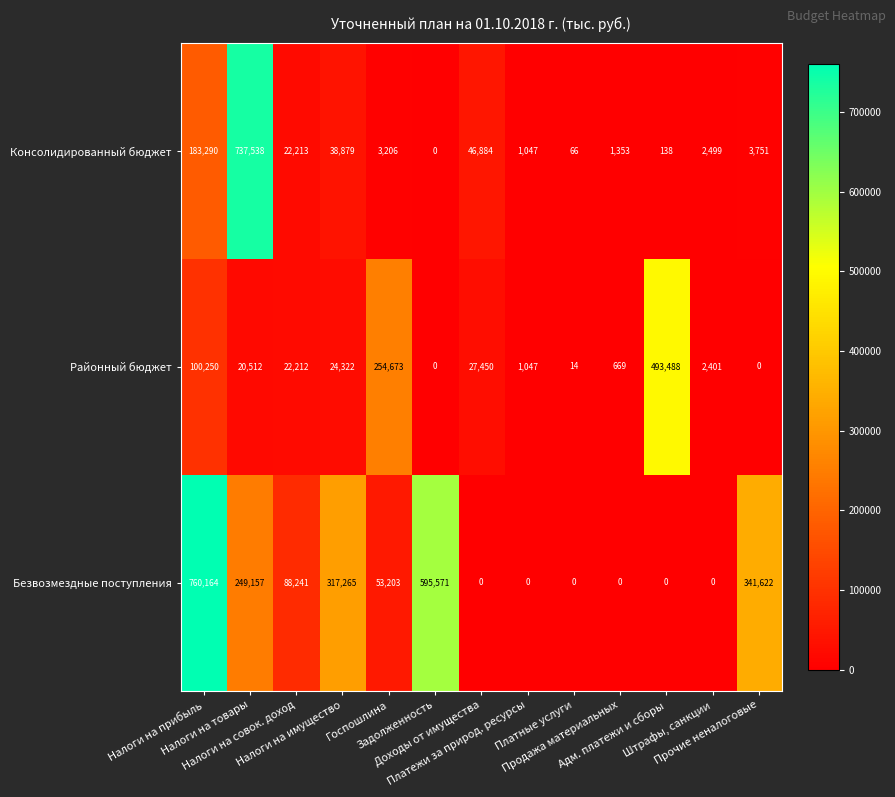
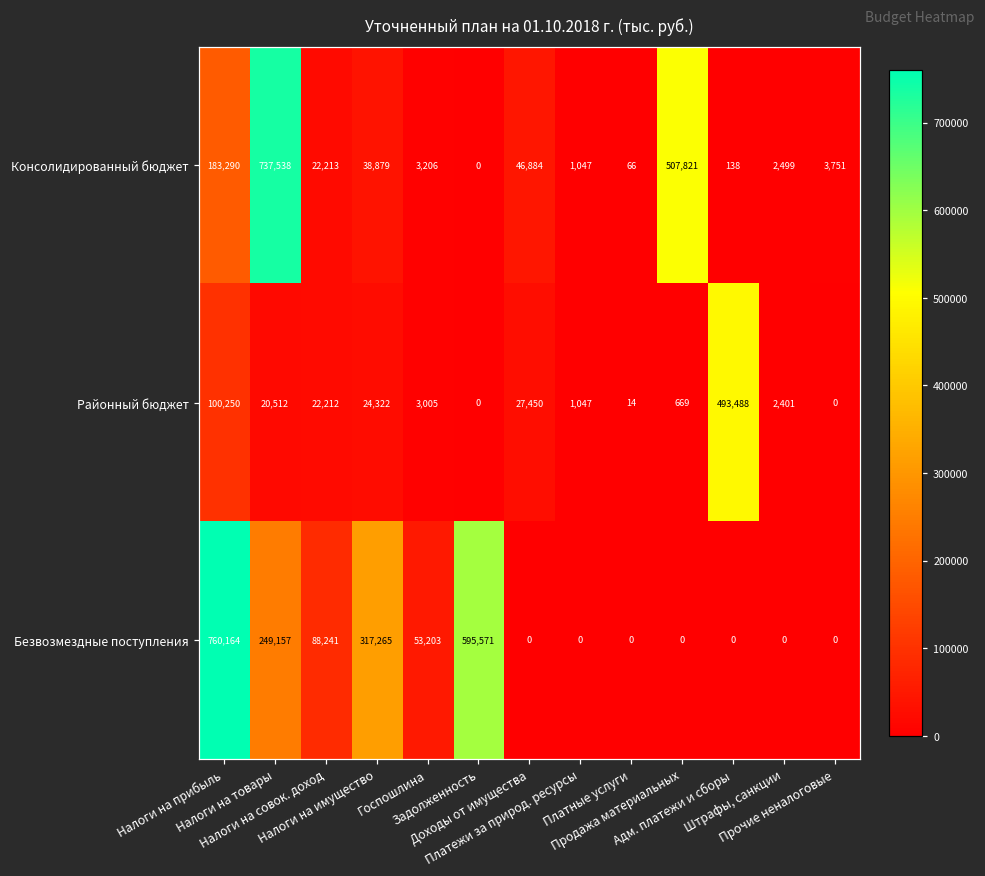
  {
    "Консолидированный бюджет": {
      "Налоги на прибыль": "183,290",
      "Налоги на товары": "737,538",
      "Налоги на совок. доход": "22,213",
      "Налоги на имущество": "38,879",
      "Госпошлина": "3,206",
      "Задолженность": "0",
      "Доходы от имущества": "46,884",
      "Платежи за природ. ресурсы": "1,047",
      "Платные услуги": "66",
-     "Продажа материальных": "1,353",
+     "Продажа материальных": "507,821",
      "Адм. платежи и сборы": "138",
      "Штрафы, санкции": "2,499",
      "Прочие неналоговые": "3,751"
    },
    "Районный бюджет": {
      "Налоги на прибыль": "100,250",
      "Налоги на товары": "20,512",
      "Налоги на совок. доход": "22,212",
      "Налоги на имущество": "24,322",
-     "Госпошлина": "254,673",
+     "Госпошлина": "3,005",
      "Задолженность": "0",
      "Доходы от имущества": "27,450",
      "Платежи за природ. ресурсы": "1,047",
      "Платные услуги": "14",
      "Продажа материальных": "669",
      "Адм. платежи и сборы": "493,488",
      "Штрафы, санкции": "2,401",
      "Прочие неналоговые": "0"
    },
    "Безвозмездные поступления": {
      "Налоги на прибыль": "760,164",
      "Налоги на товары": "249,157",
      "Налоги на совок. доход": "88,241",
      "Налоги на имущество": "317,265",
      "Госпошлина": "53,203",
      "Задолженность": "595,571",
      "Доходы от имущества": "0",
      "Платежи за природ. ресурсы": "0",
      "Платные услуги": "0",
      "Продажа материальных": "0",
      "Адм. платежи и сборы": "0",
      "Штрафы, санкции": "0",
-     "Прочие неналоговые": "341,622"
+     "Прочие неналоговые": "0"
    }
  }
